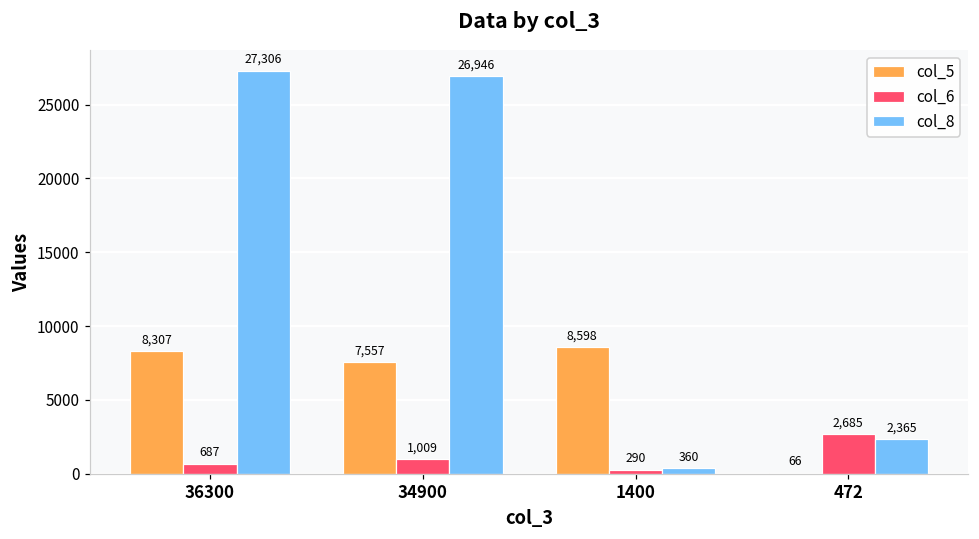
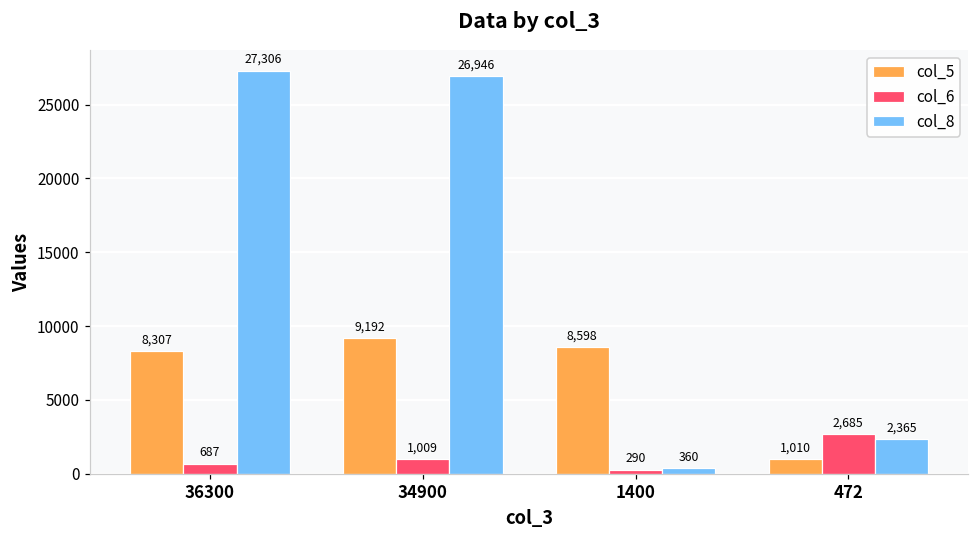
  {
    "col_5": {
      "36300": "8,307",
-     "34900": "7,557",
+     "34900": "9,192",
      "1400": "8,598",
-     "472": "66"
+     "472": "1,010"
    },
    "col_6": {
      "36300": "687",
      "34900": "1,009",
      "1400": "290",
      "472": "2,685"
    },
    "col_8": {
      "36300": "27,306",
      "34900": "26,946",
      "1400": "360",
      "472": "2,365"
    }
  }
